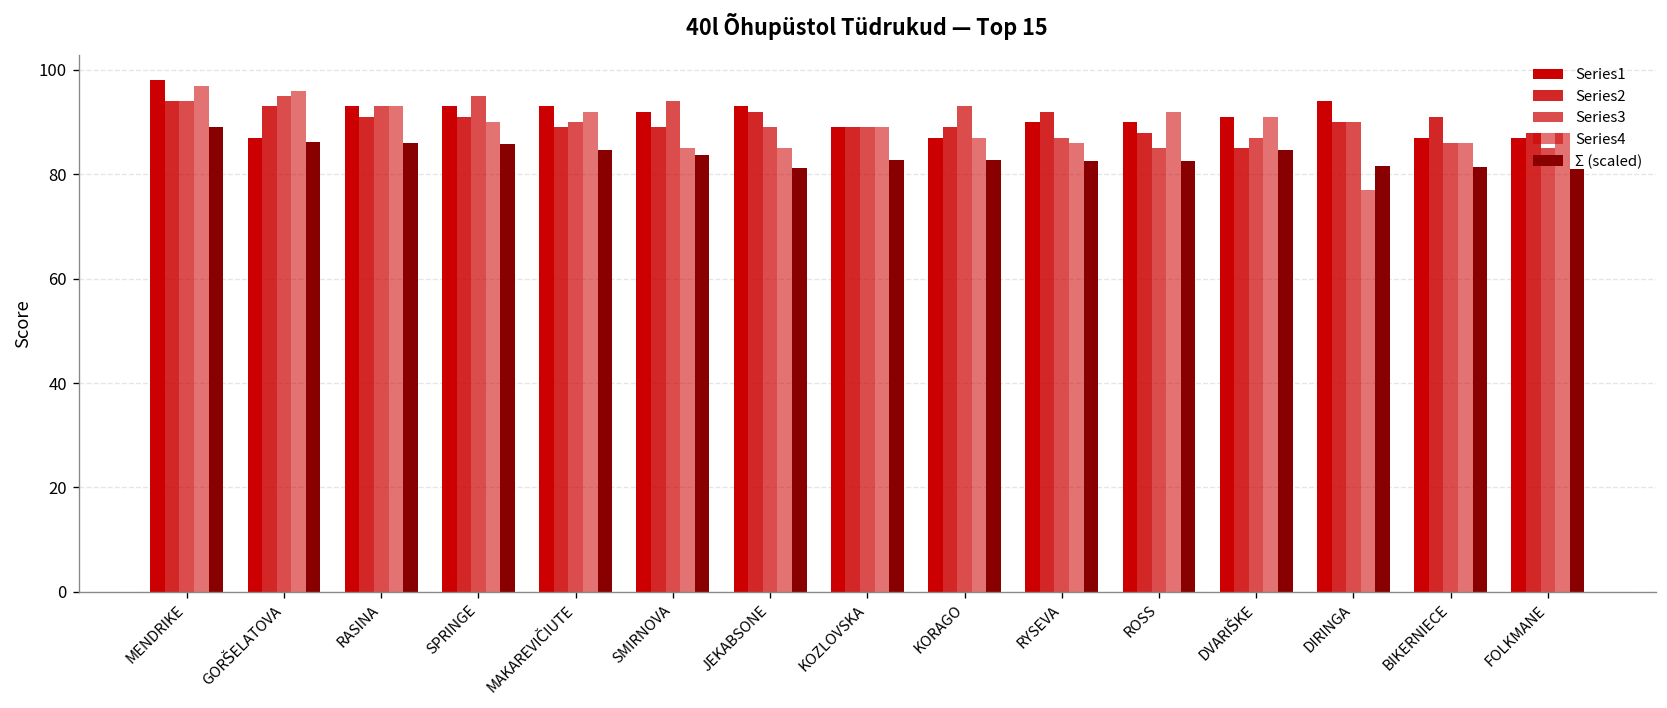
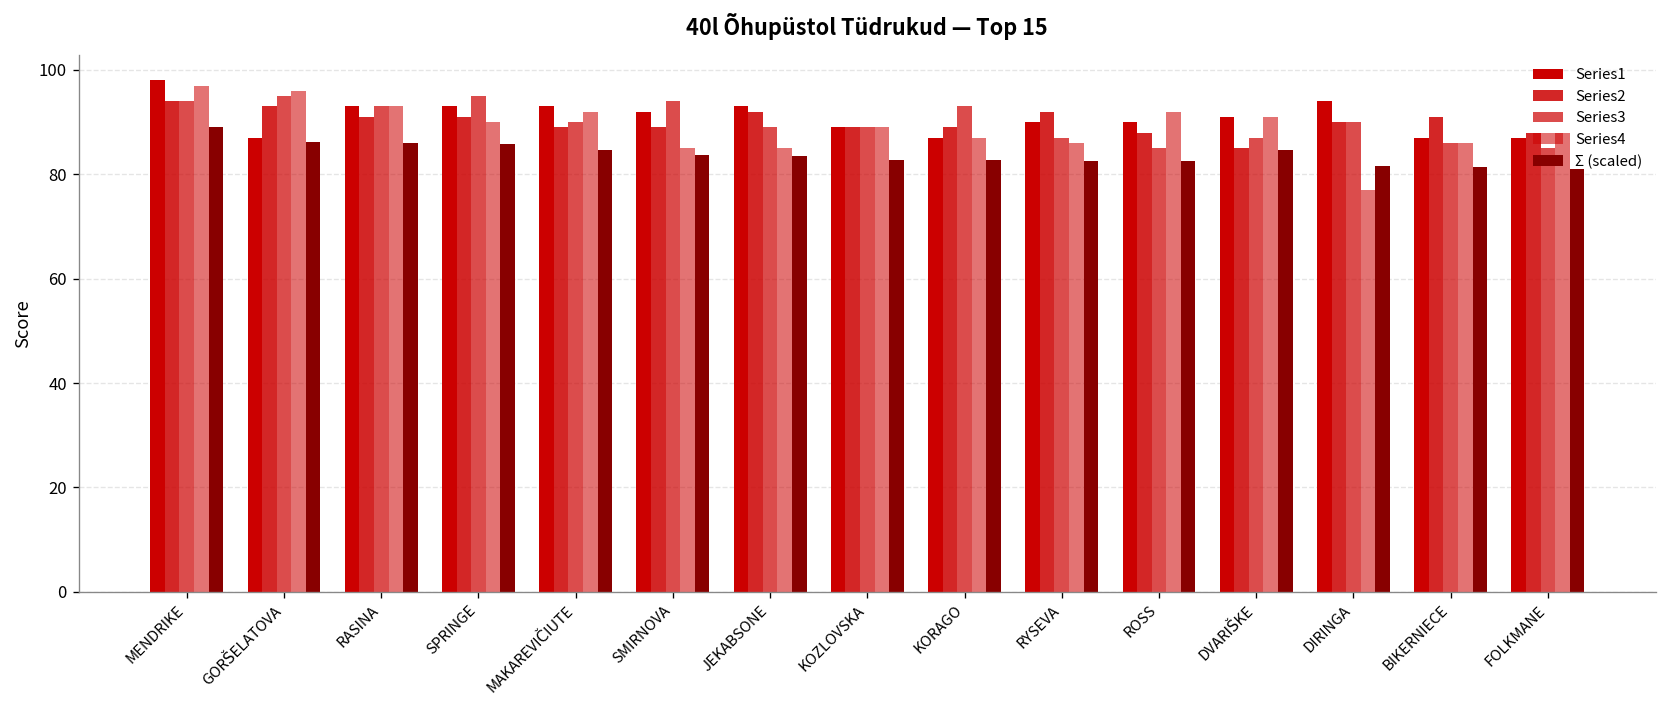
  {
    "Σ (scaled)": {
      "MENDRIKE": 89,
      "GORŠELATOVA": 86,
      "RASINA": 86,
      "SPRINGE": 86,
      "MAKAREVIČIUTE": 85,
      "SMIRNOVA": 84,
-     "JEKABSONE": 81,
+     "JEKABSONE": 83,
      "KOZLOVSKA": 83,
      "KORAGO": 83,
      "RYSEVA": 83,
      "ROSS": 83,
      "DVARIŠKE": 85,
      "DIRINGA": 82,
      "BIKERNIECE": 81,
      "FOLKMANE": 81
    }
  }
